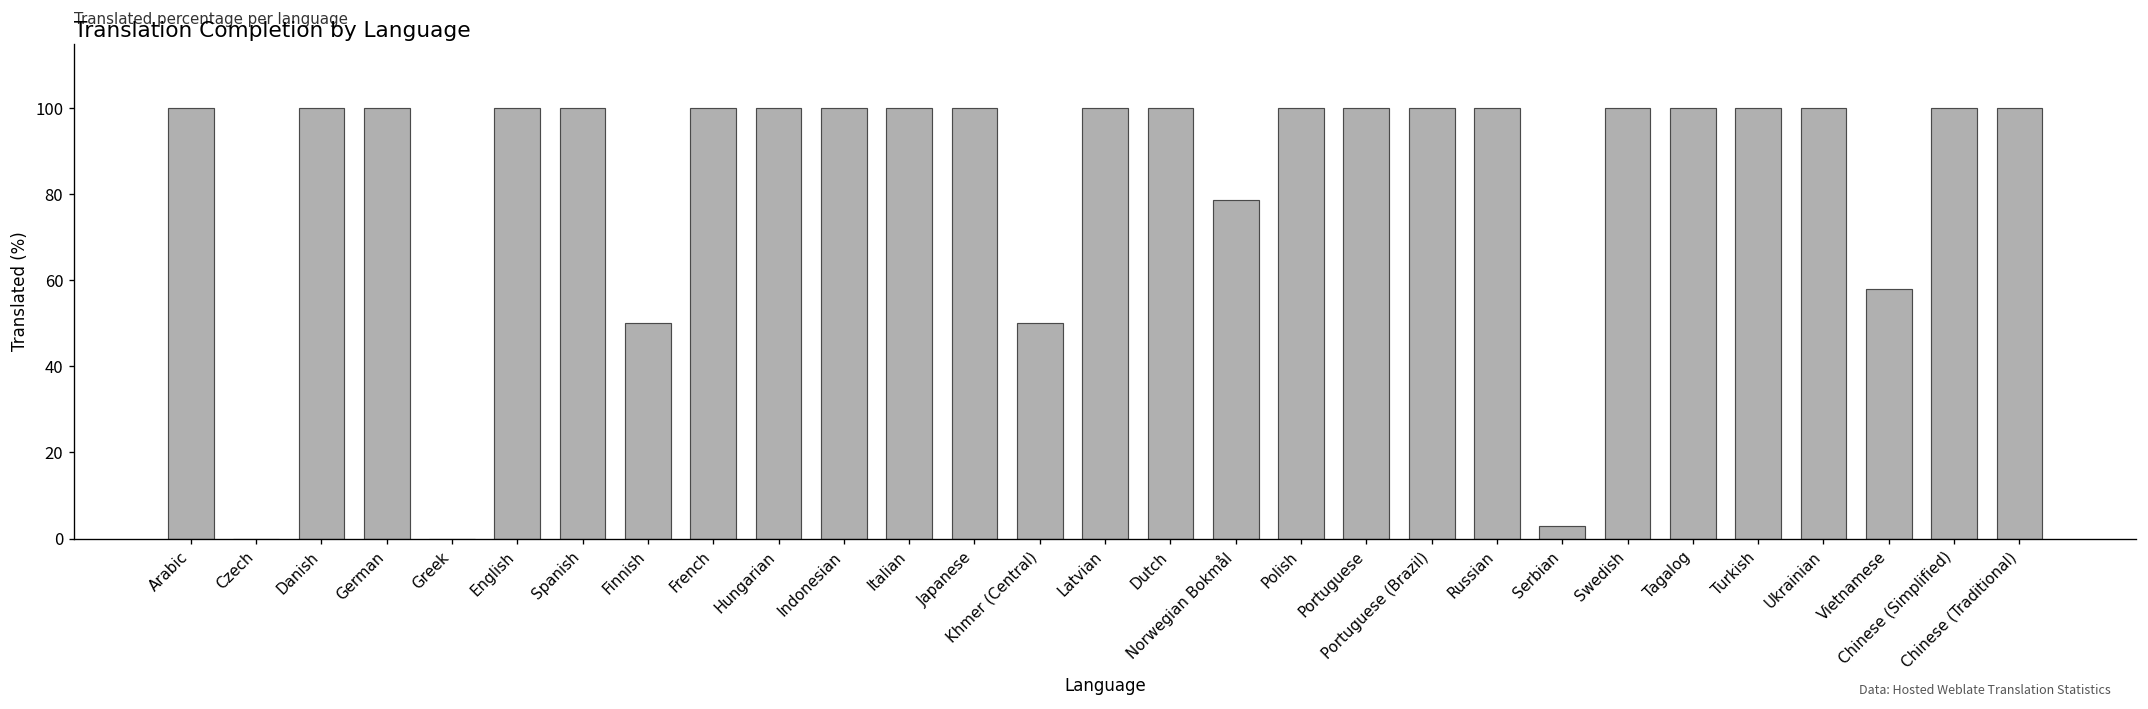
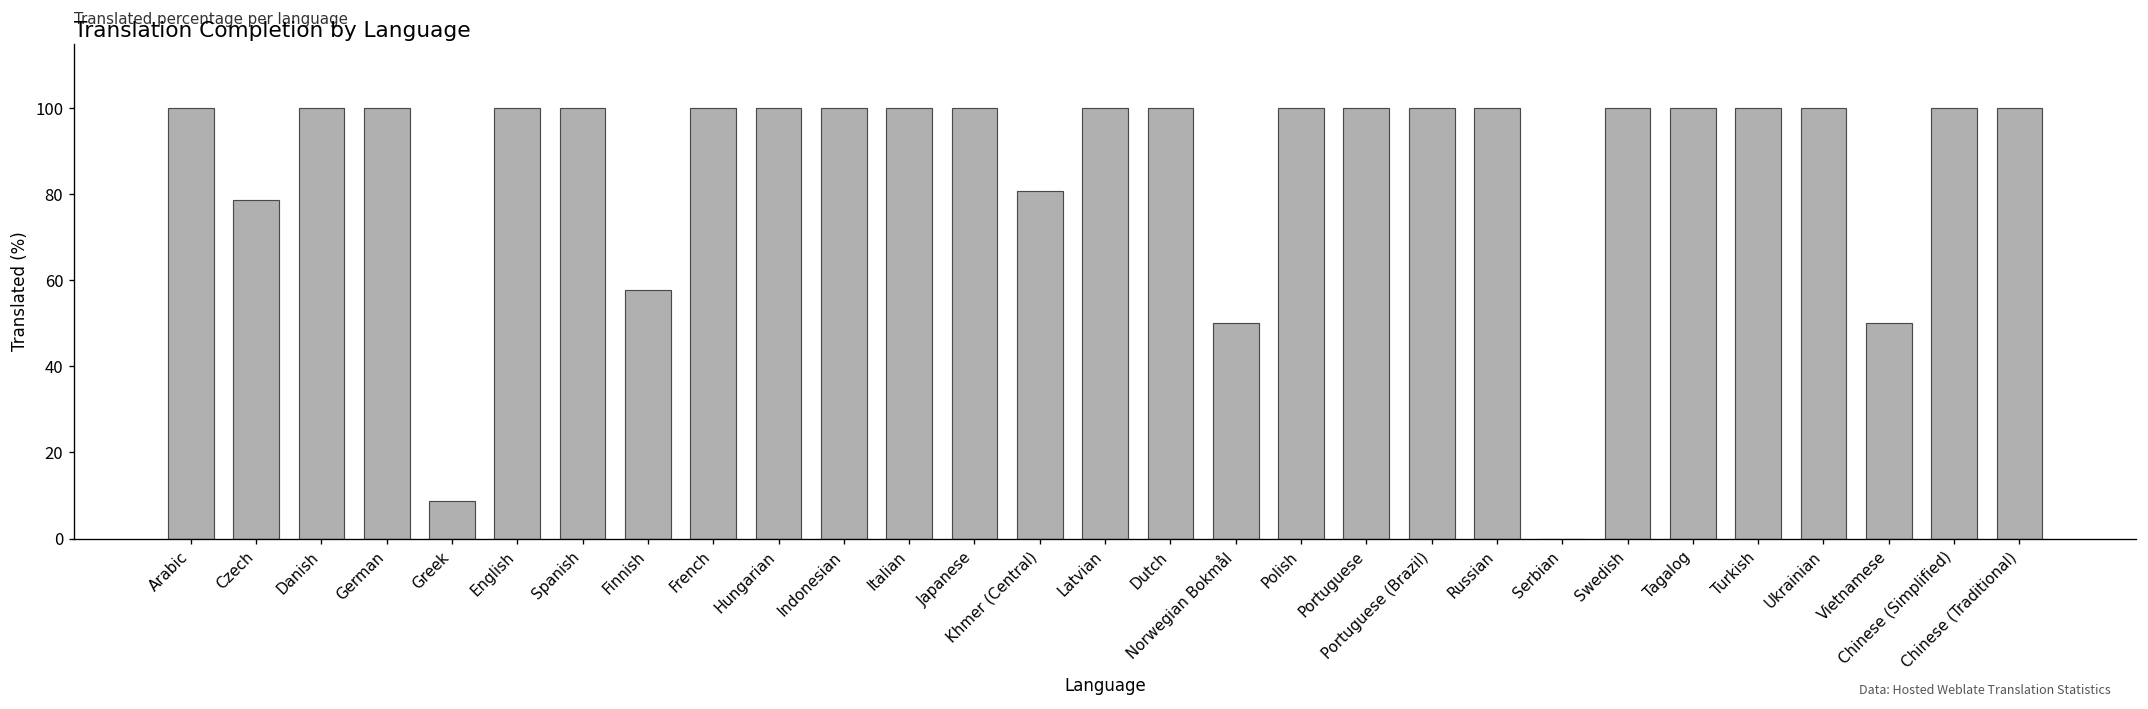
  {
    "Arabic": 100,
-   "Czech": 0,
+   "Czech": 79,
    "Danish": 100,
    "German": 100,
-   "Greek": 0,
+   "Greek": 9,
    "English": 100,
    "Spanish": 100,
-   "Finnish": 50,
+   "Finnish": 58,
    "French": 100,
    "Hungarian": 100,
    "Indonesian": 100,
    "Italian": 100,
    "Japanese": 100,
-   "Khmer (Central)": 50,
+   "Khmer (Central)": 81,
    "Latvian": 100,
    "Dutch": 100,
-   "Norwegian Bokmål": 79,
+   "Norwegian Bokmål": 50,
    "Polish": 100,
    "Portuguese": 100,
    "Portuguese (Brazil)": 100,
    "Russian": 100,
-   "Serbian": 3,
+   "Serbian": 0,
    "Swedish": 100,
    "Tagalog": 100,
    "Turkish": 100,
    "Ukrainian": 100,
-   "Vietnamese": 58,
+   "Vietnamese": 50,
    "Chinese (Simplified)": 100,
    "Chinese (Traditional)": 100
  }
